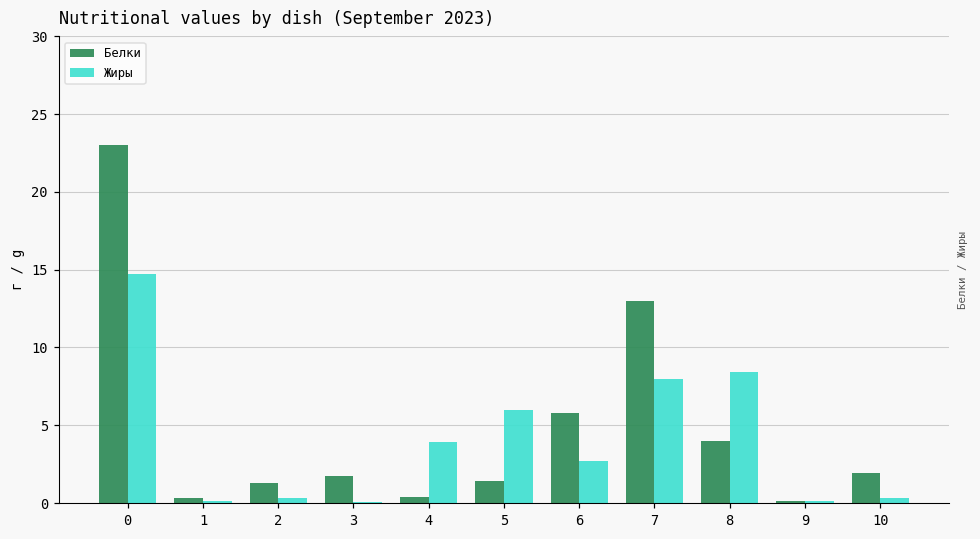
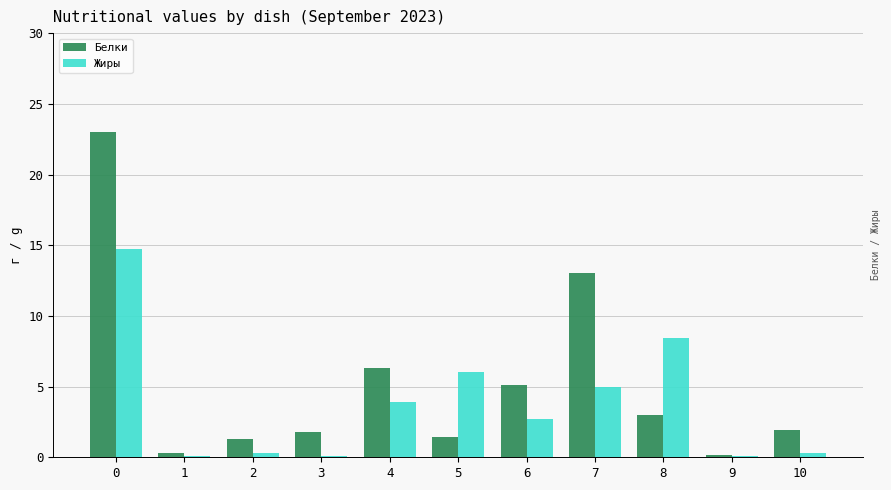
  {
    "Белки": {
      "0": 23.0,
      "1": 0.3,
      "2": 1.3,
      "3": 1.8,
-     "4": 0.4,
+     "4": 6.3,
      "5": 1.4,
-     "6": 5.8,
+     "6": 5.1,
      "7": 13.0,
-     "8": 4,
+     "8": 3,
      "10": 1.9
    },
    "Жиры": {
      "0": 14.7,
      "2": 0.3,
      "4": 4,
      "5": 6,
      "6": 2.7,
-     "7": 8,
+     "7": 5,
      "8": 8.4,
      "10": 0.3
    }
  }
